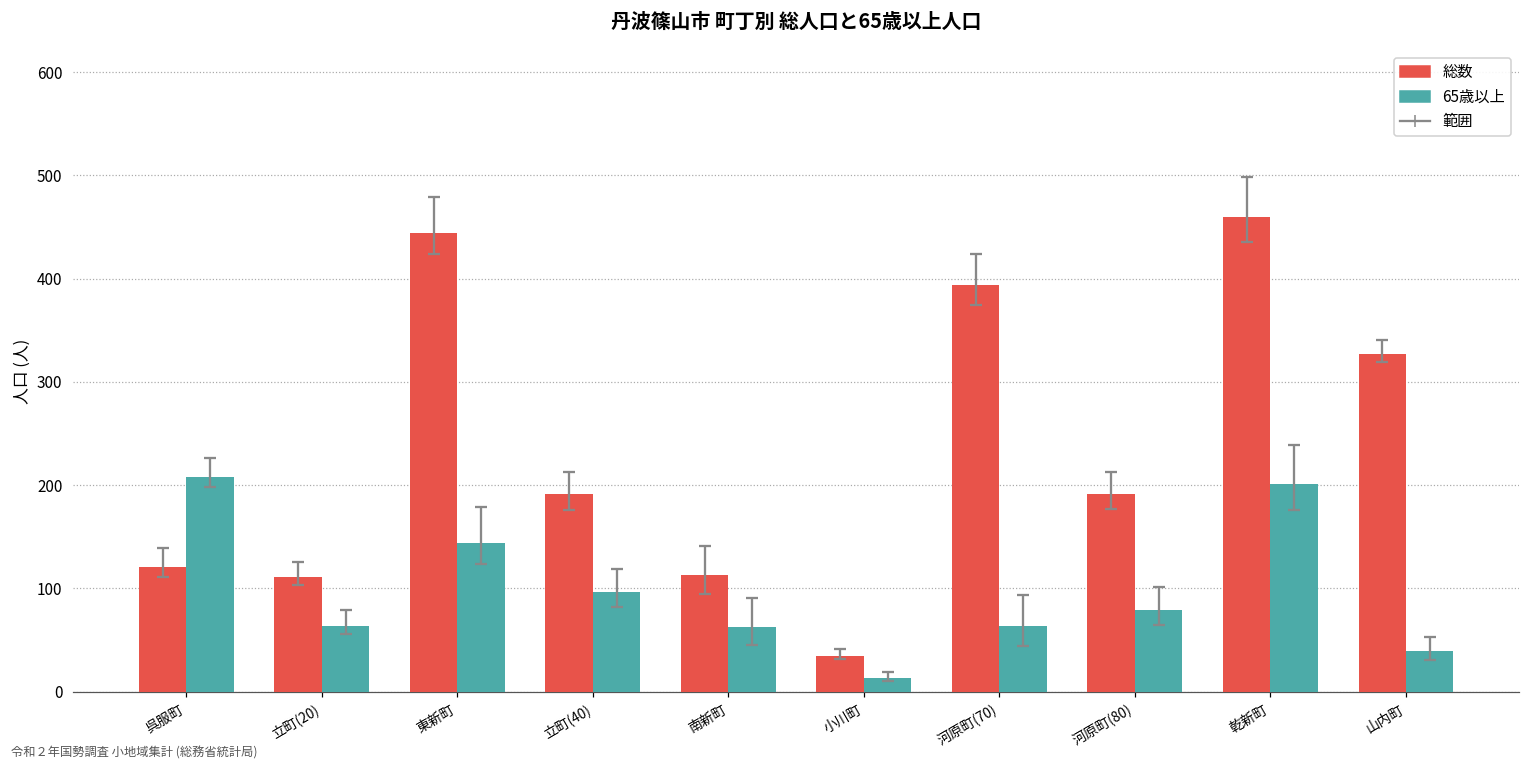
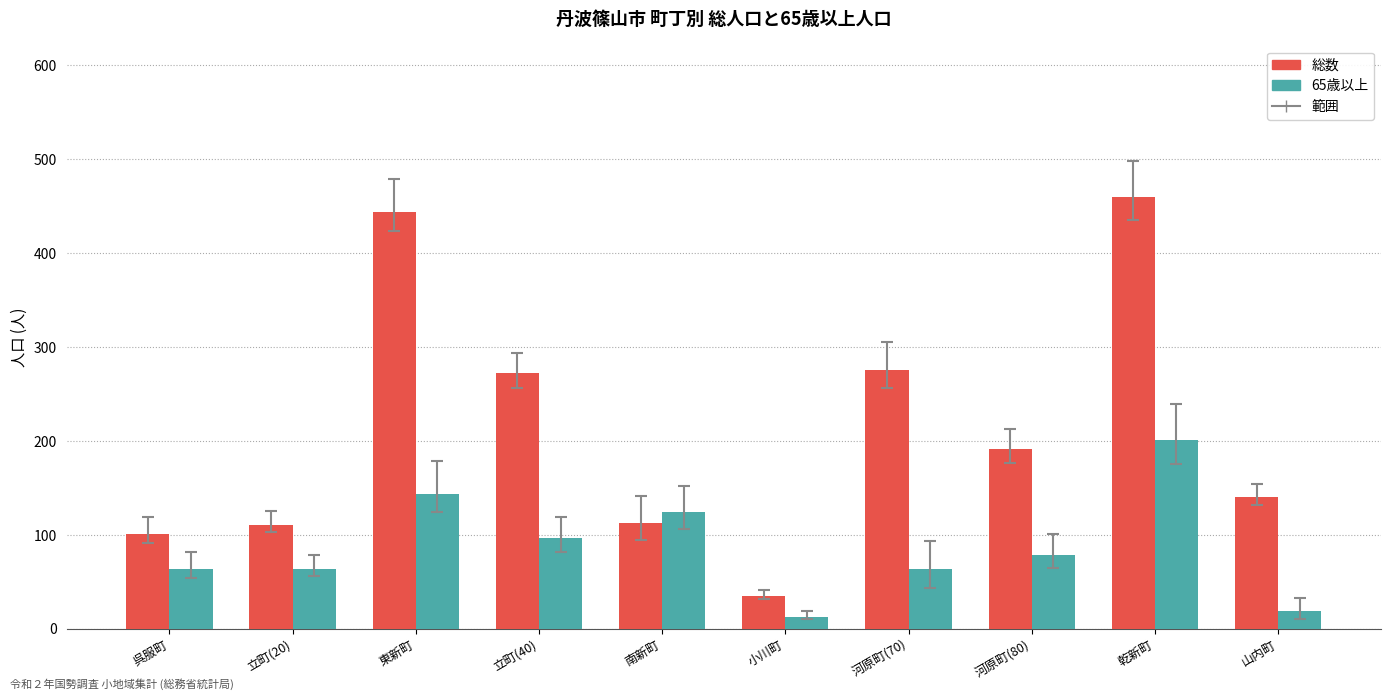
  {
    "総数": {
-     "呉服町": 120,
+     "呉服町": 100,
      "立町(20)": 110,
      "東新町": 440,
-     "立町(40)": 190,
+     "立町(40)": 270,
      "南新町": 110,
      "小川町": 40,
-     "河原町(70)": 390,
+     "河原町(70)": 280,
      "河原町(80)": 190,
      "乾新町": 460,
-     "山内町": 330
+     "山内町": 140
    },
    "65歳以上": {
-     "呉服町": 210,
+     "呉服町": 60,
      "立町(20)": 60,
      "東新町": 140,
      "立町(40)": 100,
-     "南新町": 60,
+     "南新町": 120,
      "小川町": 10,
      "河原町(70)": 60,
      "河原町(80)": 80,
      "乾新町": 200,
-     "山内町": 40
+     "山内町": 20
    }
  }
